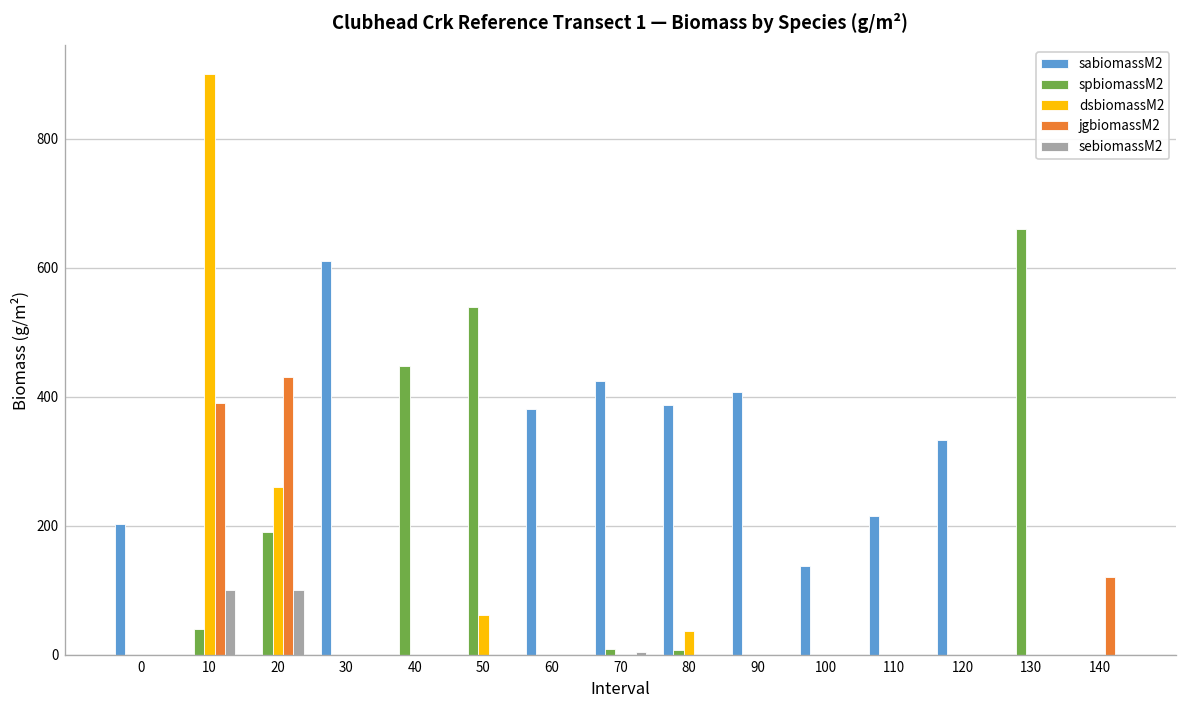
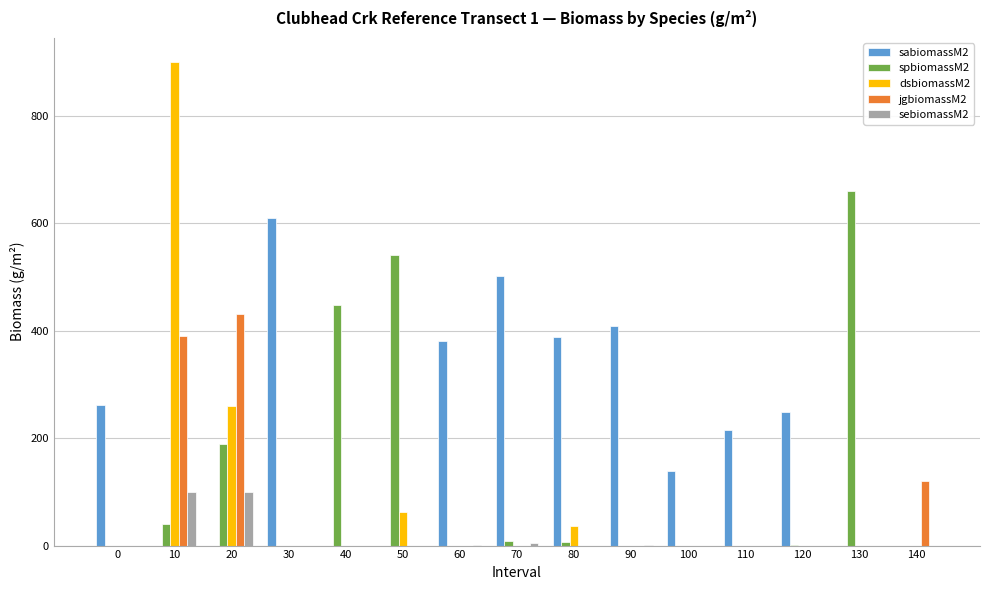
  {
    "sabiomassM2": {
-     "0": 200,
+     "0": 260,
      "10": 0,
      "20": 0,
      "30": 610,
      "40": 0,
      "50": 0,
      "60": 380,
-     "70": 420,
+     "70": 500,
      "80": 390,
      "90": 410,
      "100": 140,
      "110": 220,
-     "120": 330,
+     "120": 250,
      "130": 0,
      "140": 0
    },
    "spbiomassM2": {
      "0": 0,
      "10": 40,
      "20": 190,
      "30": 0,
      "40": 450,
      "50": 540,
      "60": 0,
      "70": 10,
      "80": 10,
      "90": 0,
      "100": 0,
      "110": 0,
      "130": 660,
      "140": 0
    },
    "dsbiomassM2": {
      "0": 0,
      "10": 900,
      "20": 260,
      "30": 0,
      "40": 0,
      "50": 60,
      "60": 0,
      "70": 0,
      "80": 40,
      "90": 0,
      "100": 0,
      "110": 0,
      "120": 0,
      "130": 0,
      "140": 0
    },
    "jgbiomassM2": {
      "0": 0,
      "10": 390,
      "20": 430,
      "30": 0,
      "40": 0,
      "50": 0,
      "60": 0,
      "70": 0,
      "80": 0,
      "90": 0,
      "100": 0,
      "110": 0,
      "120": 0,
      "130": 0,
      "140": 120
    },
    "sebiomassM2": {
      "0": 0,
      "10": 100,
      "20": 100,
      "30": 0,
      "40": 0,
      "50": 0,
      "80": 0,
      "100": 0,
      "110": 0,
      "120": 0,
      "130": 0,
      "140": 0
    }
  }
